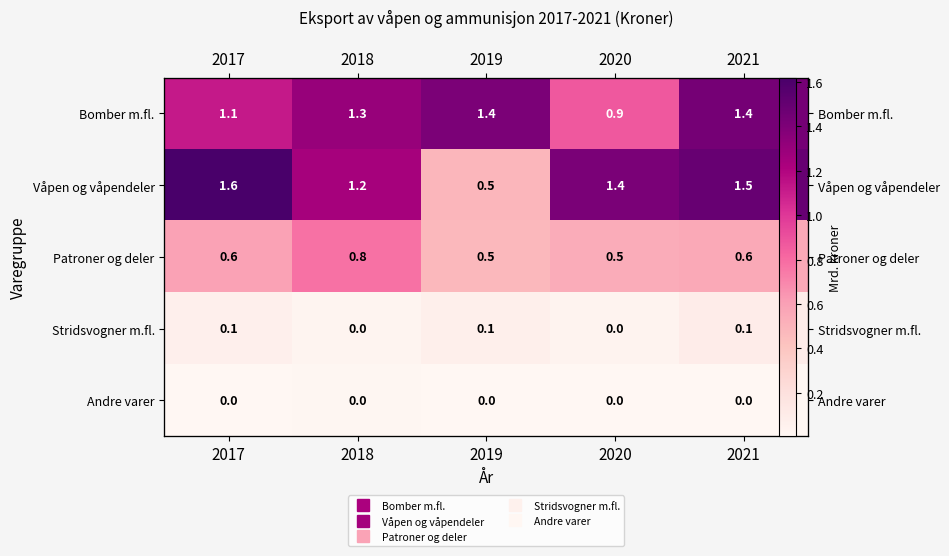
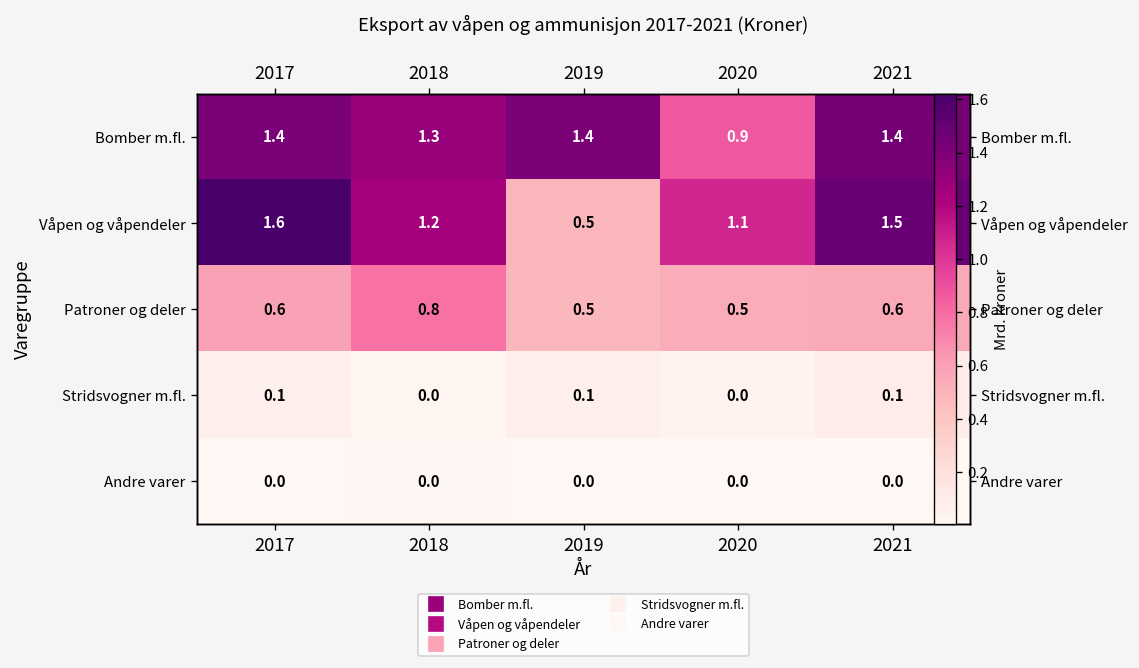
  {
    "Bomber m.fl.": {
-     "2017": 1.1,
+     "2017": 1.4,
      "2018": 1.3,
      "2019": 1.4,
      "2020": 0.9,
      "2021": 1.4
    },
    "Våpen og våpendeler": {
      "2017": 1.6,
      "2018": 1.2,
      "2019": 0.5,
-     "2020": 1.4,
+     "2020": 1.1,
      "2021": 1.5
    },
    "Patroner og deler": {
      "2017": 0.6,
      "2018": 0.8,
      "2019": 0.5,
      "2020": 0.5,
      "2021": 0.6
    },
    "Stridsvogner m.fl.": {
      "2017": 0.1,
      "2018": 0.0,
      "2019": 0.1,
      "2020": 0.0,
      "2021": 0.1
    },
    "Andre varer": {
      "2017": 0.0,
      "2018": 0.0,
      "2019": 0.0,
      "2020": 0.0,
      "2021": 0.0
    }
  }
